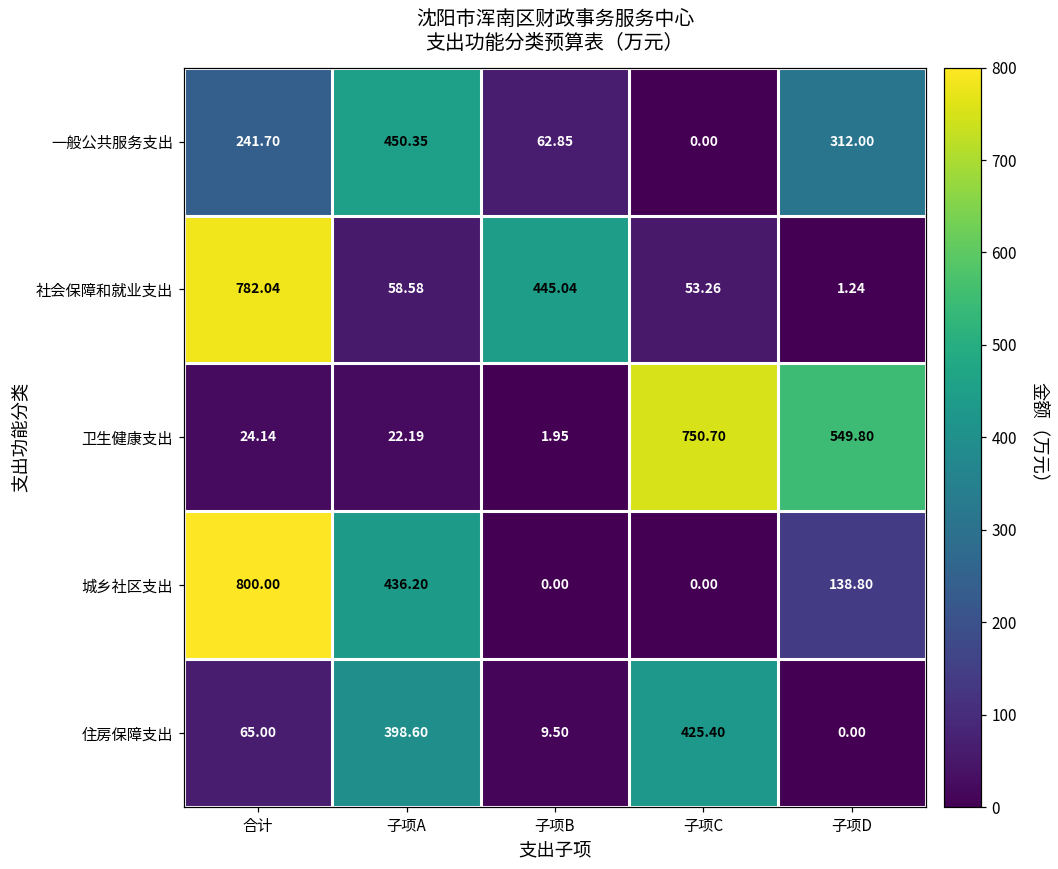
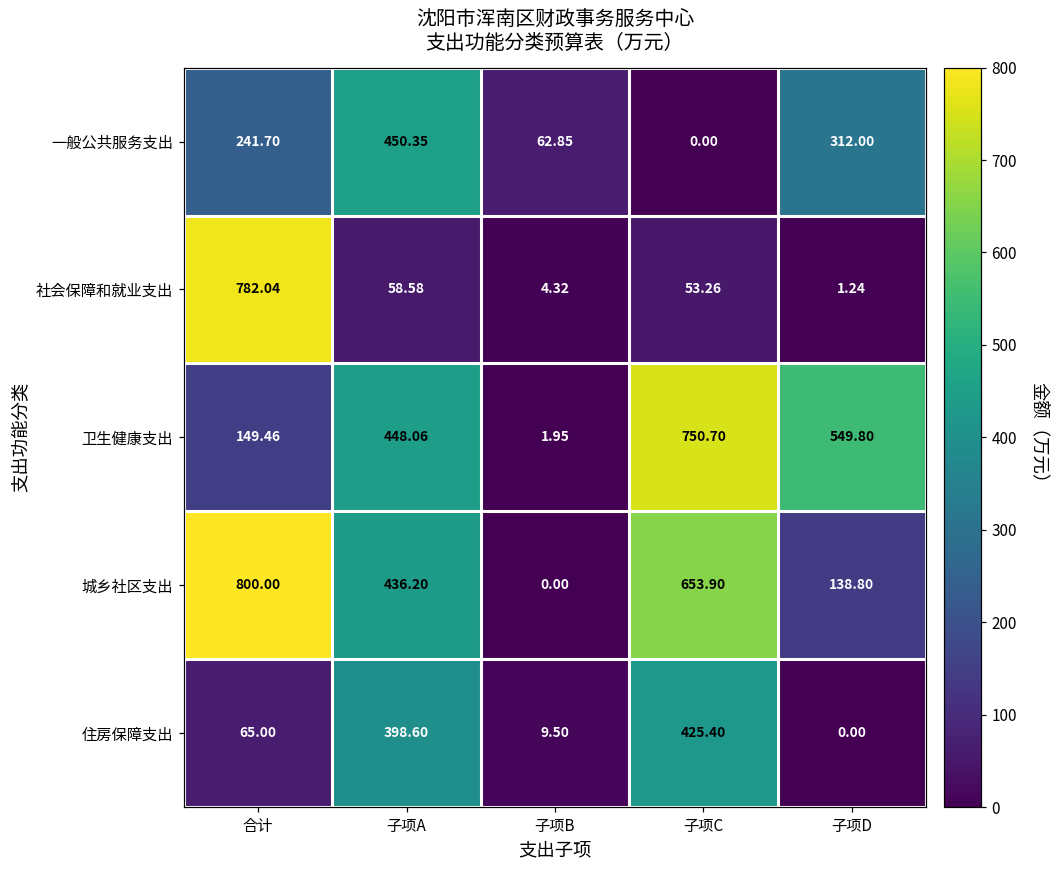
  {
    "一般公共服务支出": {
      "合计": 241.70,
      "子项A": 450.35,
      "子项B": 62.85,
      "子项C": 0.00,
      "子项D": 312.00
    },
    "社会保障和就业支出": {
      "合计": 782.04,
      "子项A": 58.58,
-     "子项B": 445.04,
+     "子项B": 4.32,
      "子项C": 53.26,
      "子项D": 1.24
    },
    "卫生健康支出": {
-     "合计": 24.14,
-     "子项A": 22.19,
+     "合计": 149.46,
+     "子项A": 448.06,
      "子项B": 1.95,
      "子项C": 750.70,
      "子项D": 549.80
    },
    "城乡社区支出": {
      "合计": 800.00,
      "子项A": 436.20,
      "子项B": 0.00,
-     "子项C": 0.00,
+     "子项C": 653.90,
      "子项D": 138.80
    },
    "住房保障支出": {
      "合计": 65.00,
      "子项A": 398.60,
      "子项B": 9.50,
      "子项C": 425.40,
      "子项D": 0.00
    }
  }
